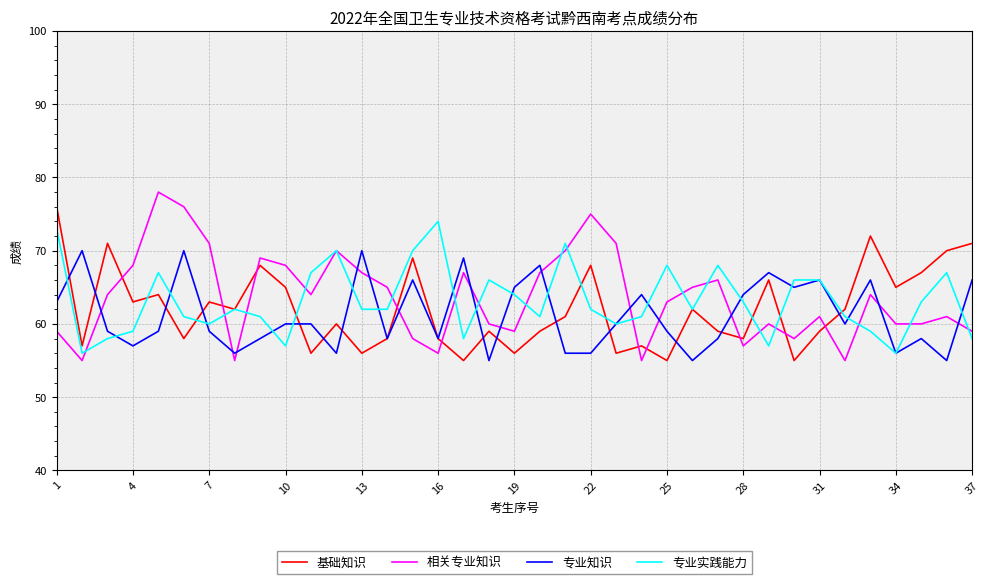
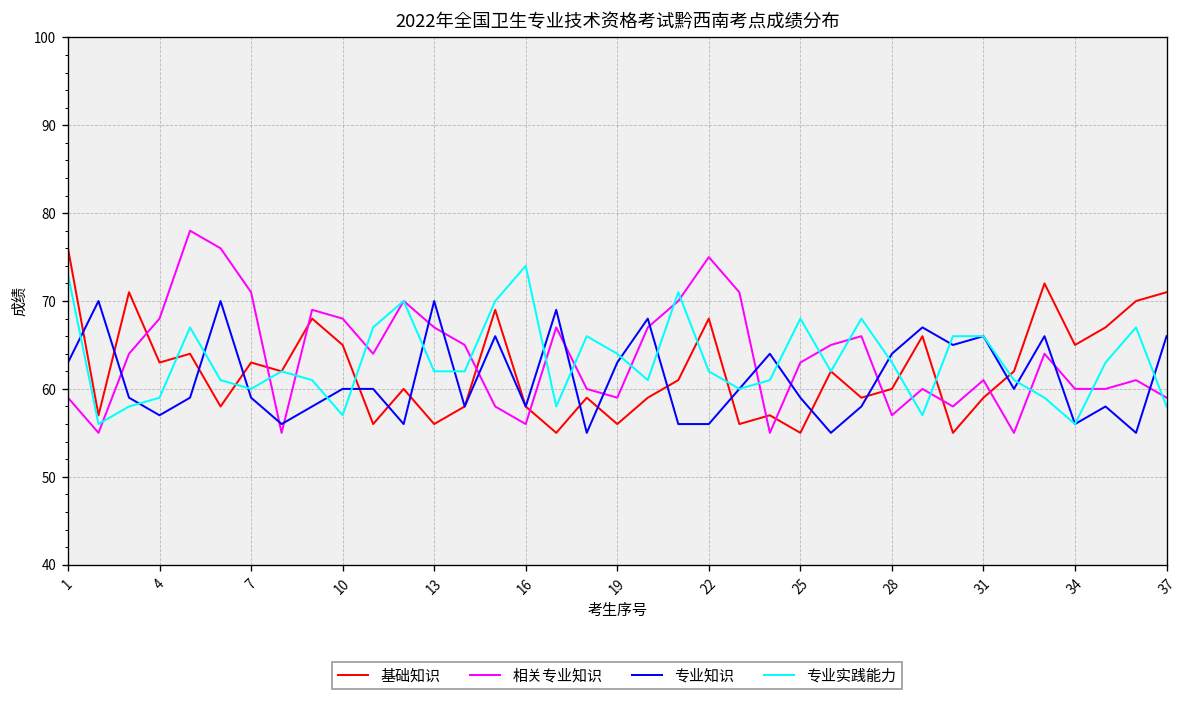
  {
    "基础知识": {
      "1": 76,
      "4": 63,
      "7": 63,
      "10": 65,
      "13": 56,
      "19": 56,
      "22": 68,
      "25": 55,
-     "28": 58,
+     "28": 60,
      "31": 59,
      "34": 65,
      "37": 71
    },
    "相关专业知识": {
      "1": 59,
      "4": 68,
      "7": 71,
      "10": 68,
      "13": 67,
      "16": 56,
      "19": 59,
      "22": 75,
      "25": 63,
      "28": 57,
      "31": 61,
      "34": 60,
      "37": 59
    },
    "专业知识": {
      "1": 63,
      "4": 57,
      "7": 59,
      "10": 60,
      "13": 70,
-     "19": 65,
+     "19": 63,
      "22": 56,
      "25": 59,
      "28": 64,
      "37": 66
    },
    "专业实践能力": {
      "1": 73,
      "4": 59,
      "7": 60,
      "10": 57,
      "13": 62,
      "16": 74,
      "19": 64,
      "22": 62,
      "25": 68,
      "28": 63,
      "37": 58
    }
  }
